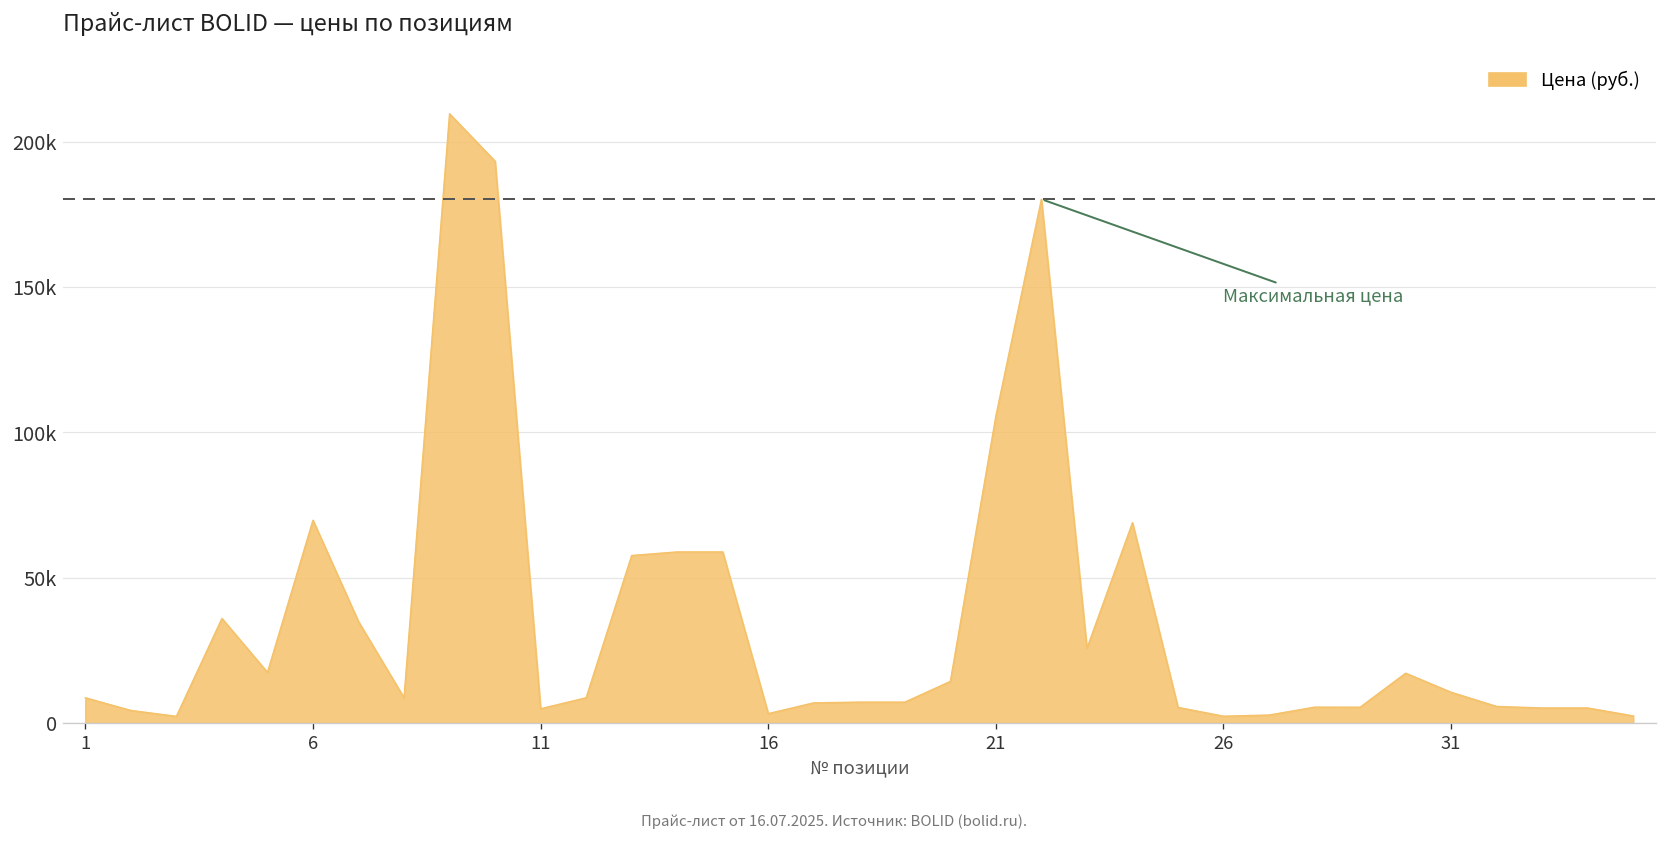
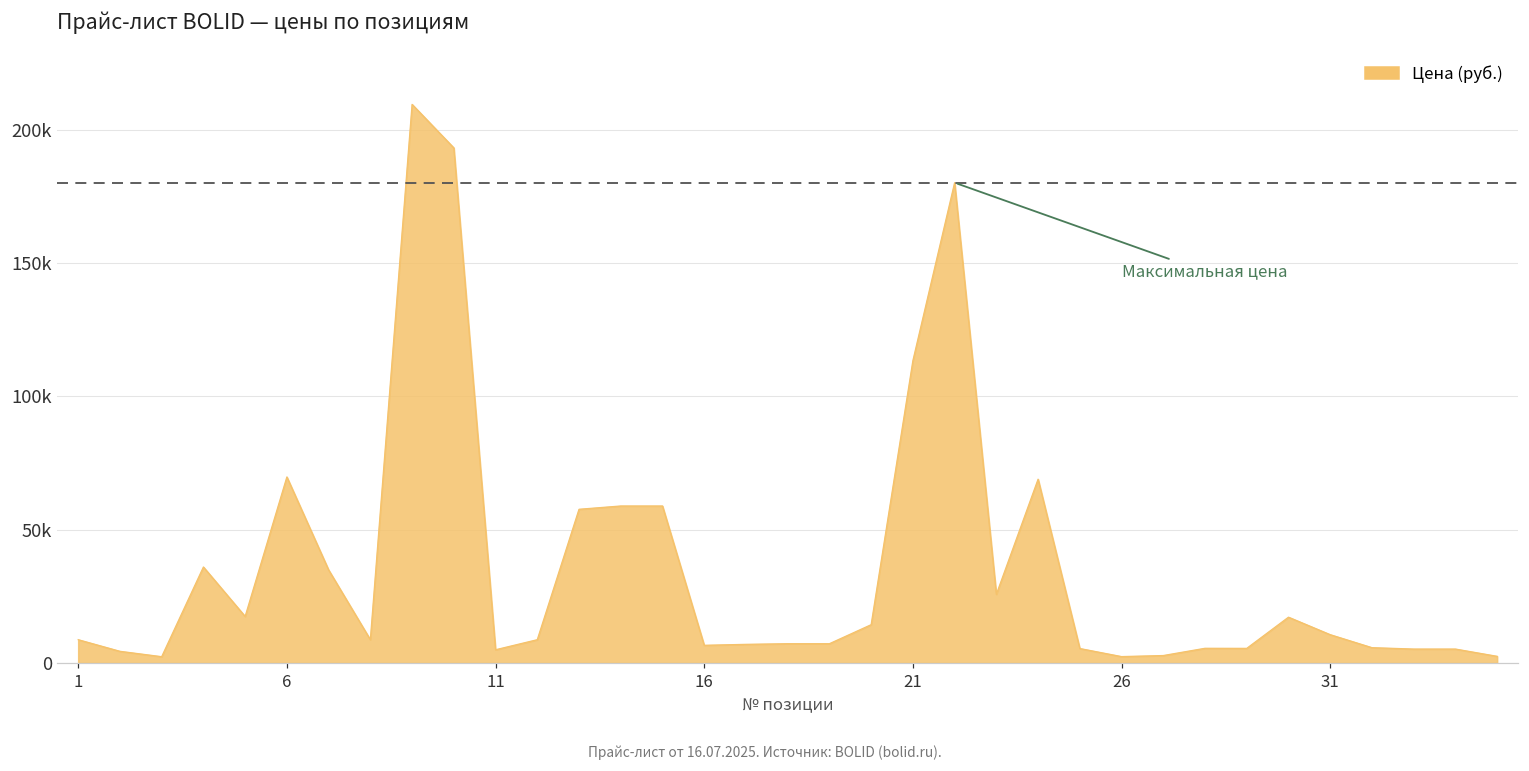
  {
    "1": 9000,
    "6": 70000,
    "11": 5000,
-   "16": 3000,
-   "21": 106000,
+   "16": 7000,
+   "21": 113000,
    "26": 2000,
    "31": 11000
  }
